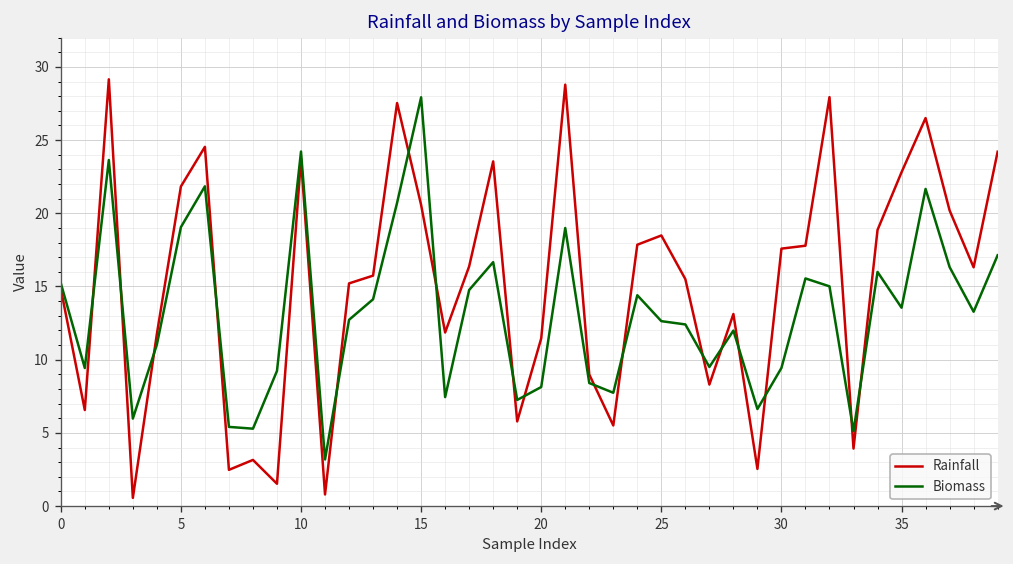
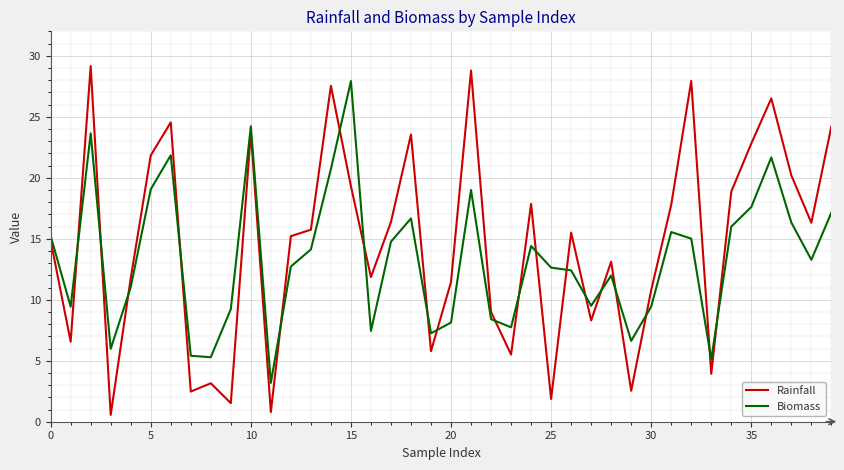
  {
    "Rainfall": {
      "0": 14.9,
      "5": 21.8,
      "10": 23.7,
-     "15": 20.6,
+     "15": 19.3,
      "20": 11.5,
-     "25": 18.5,
-     "30": 17.6,
+     "25": 1.9,
+     "30": 10.8,
      "35": 22.8
    },
    "Biomass": {
      "0": 15.2,
      "5": 19.1,
      "10": 24.2,
      "15": 27.9,
      "20": 8.1,
      "25": 12.6,
      "30": 9.4,
-     "35": 13.5
+     "35": 17.6
    }
  }
